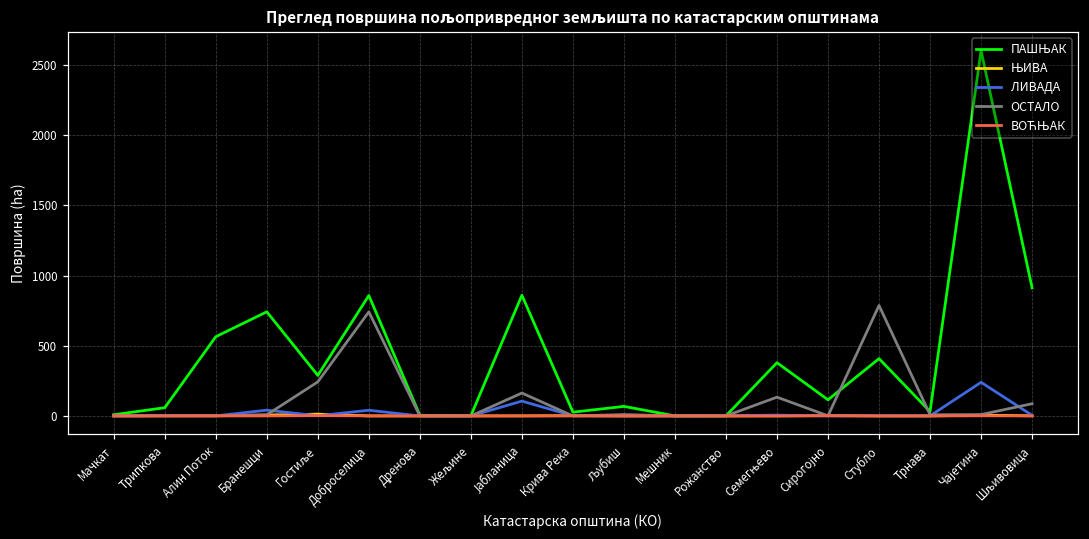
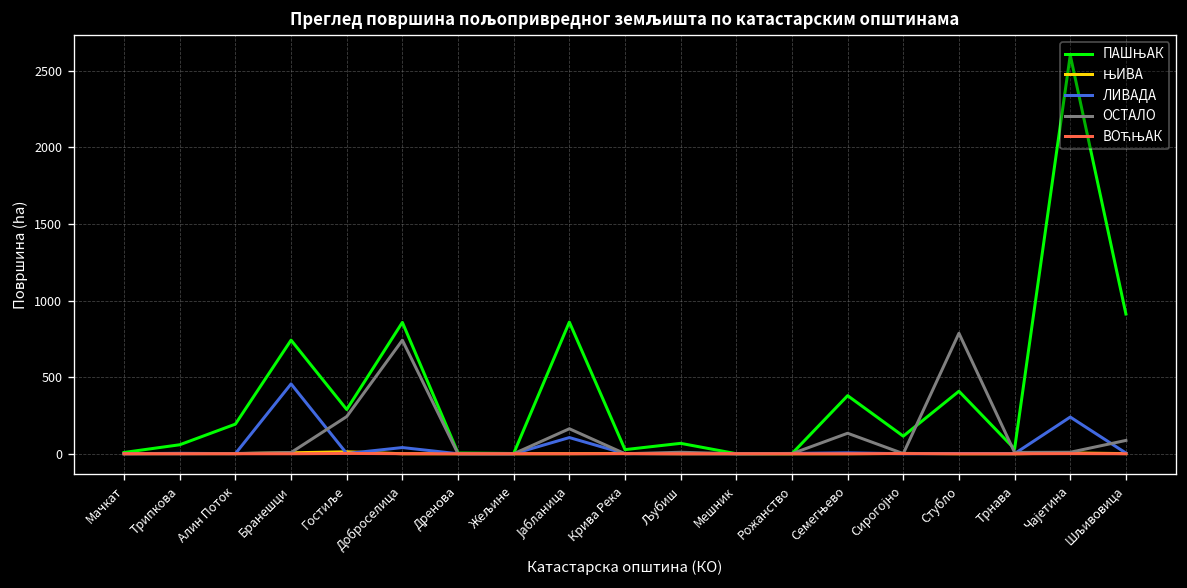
  {
    "ПАШЊАК": {
      "Трипкова": 60,
-     "Алин Поток": 560,
+     "Алин Поток": 190,
      "Бранешци": 740,
      "Гостиље": 290,
      "Доброселица": 860,
      "Јабланица": 860,
      "Крива Река": 30,
      "Љубиш": 70,
      "Семегњево": 380,
      "Сирогојно": 110,
      "Стубло": 410,
      "Трнава": 30,
      "Шљивовица": 910
    },
    "ЛИВАДА": {
-     "Бранешци": 40,
+     "Бранешци": 460,
      "Доброселица": 40,
      "Јабланица": 110,
      "Чајетина": 240
    },
    "ОСТАЛО": {
      "Гостиље": 240,
      "Доброселица": 740,
      "Јабланица": 160,
      "Семегњево": 130,
      "Стубло": 790,
      "Шљивовица": 90
    }
  }
